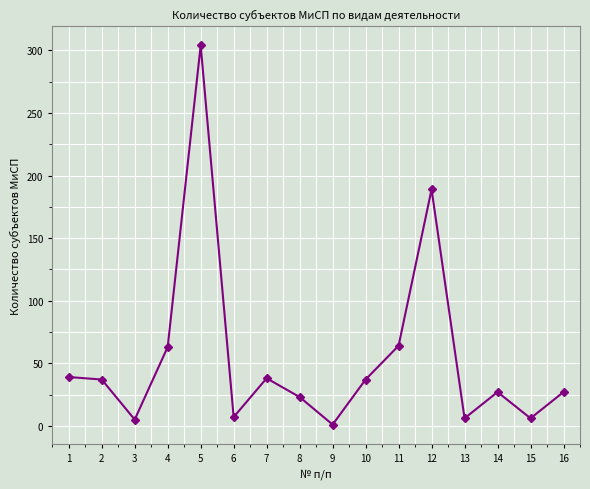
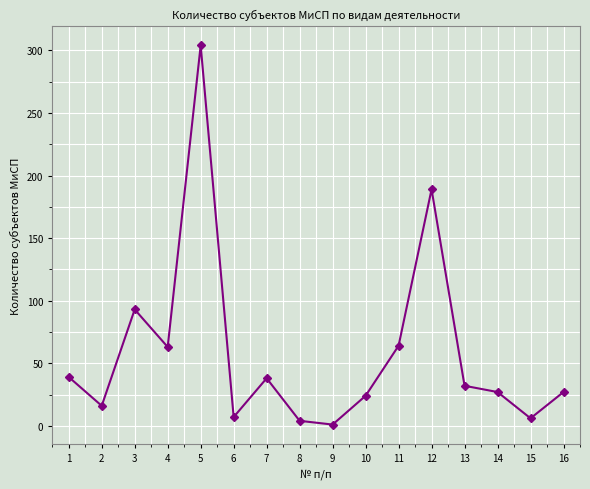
  {
    "1": 39,
-   "2": 37,
-   "3": 5,
+   "2": 16,
+   "3": 93,
    "4": 63,
    "5": 304,
    "6": 7,
    "7": 38,
-   "8": 23,
+   "8": 4,
    "9": 1,
-   "10": 37,
+   "10": 24,
    "11": 64,
    "12": 189,
-   "13": 6,
+   "13": 32,
    "14": 27,
    "15": 6,
    "16": 27
  }
